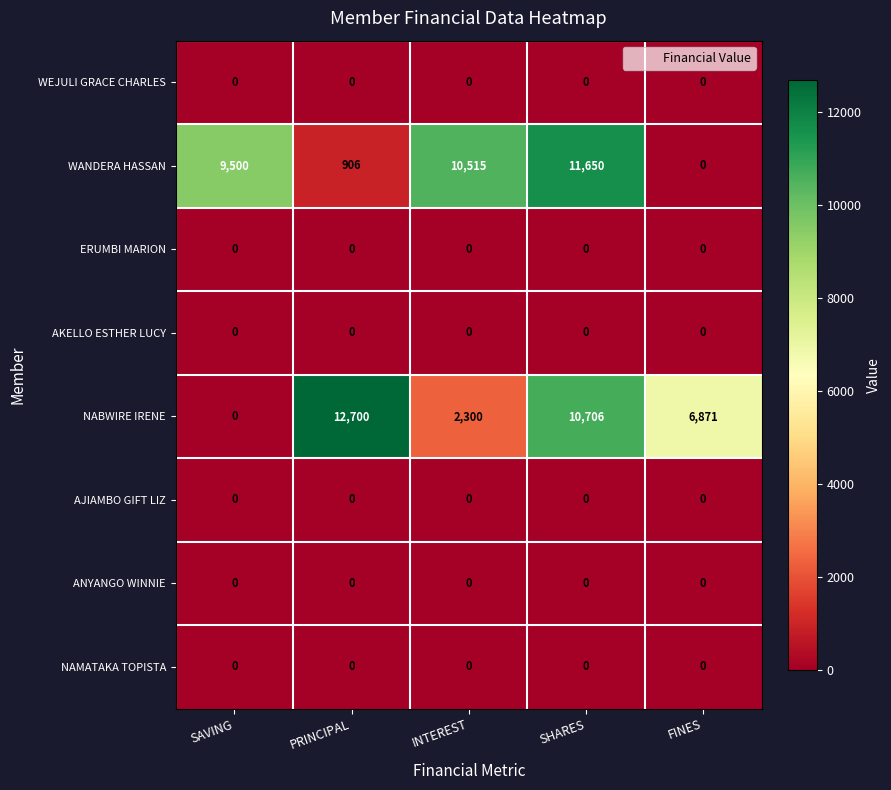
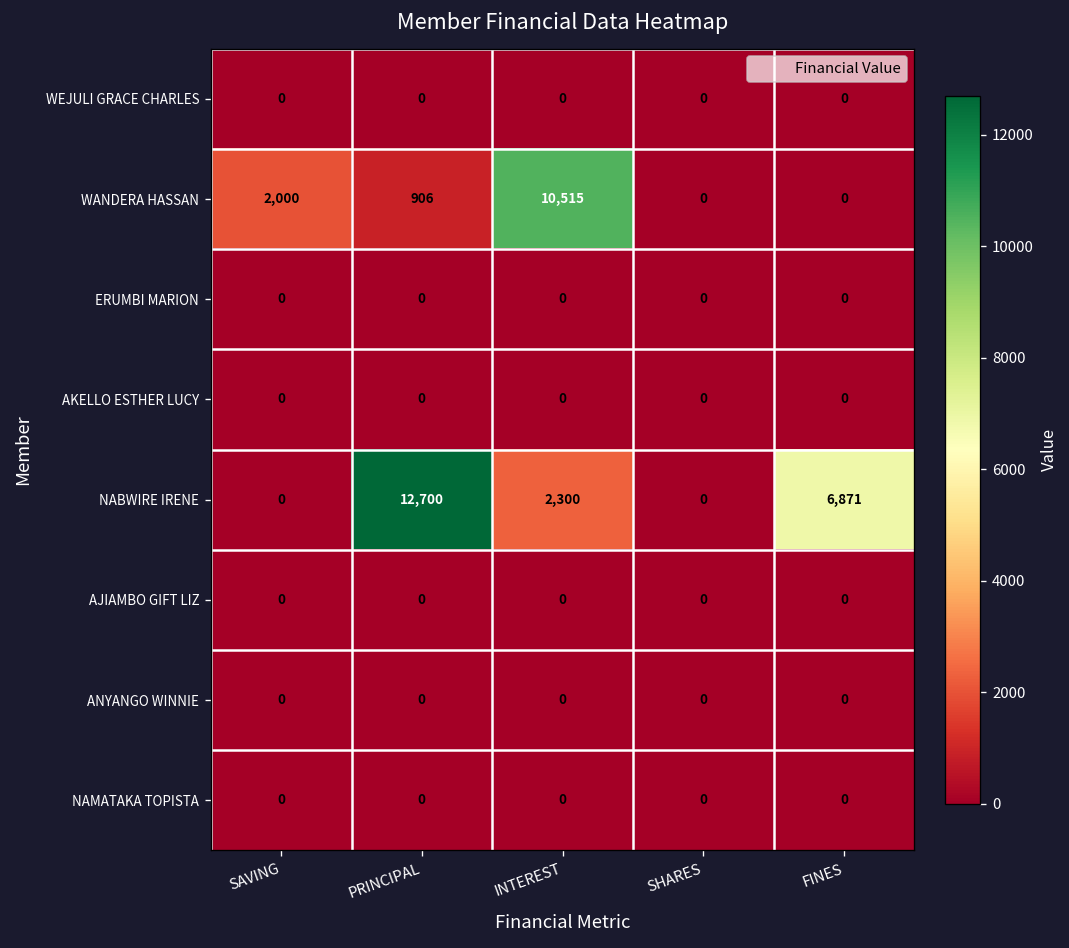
  {
    "WEJULI GRACE CHARLES": {
      "SAVING": "0",
      "PRINCIPAL": "0",
      "INTEREST": "0",
      "SHARES": "0",
      "FINES": "0"
    },
    "WANDERA HASSAN": {
-     "SAVING": "9,500",
+     "SAVING": "2,000",
      "PRINCIPAL": "906",
      "INTEREST": "10,515",
-     "SHARES": "11,650",
+     "SHARES": "0",
      "FINES": "0"
    },
    "ERUMBI MARION": {
      "SAVING": "0",
      "PRINCIPAL": "0",
      "INTEREST": "0",
      "SHARES": "0",
      "FINES": "0"
    },
    "AKELLO ESTHER LUCY": {
      "SAVING": "0",
      "PRINCIPAL": "0",
      "INTEREST": "0",
      "SHARES": "0",
      "FINES": "0"
    },
    "NABWIRE IRENE": {
      "SAVING": "0",
      "PRINCIPAL": "12,700",
      "INTEREST": "2,300",
-     "SHARES": "10,706",
+     "SHARES": "0",
      "FINES": "6,871"
    },
    "AJIAMBO GIFT LIZ": {
      "SAVING": "0",
      "PRINCIPAL": "0",
      "INTEREST": "0",
      "SHARES": "0",
      "FINES": "0"
    },
    "ANYANGO WINNIE": {
      "SAVING": "0",
      "PRINCIPAL": "0",
      "INTEREST": "0",
      "SHARES": "0",
      "FINES": "0"
    },
    "NAMATAKA TOPISTA": {
      "SAVING": "0",
      "PRINCIPAL": "0",
      "INTEREST": "0",
      "SHARES": "0",
      "FINES": "0"
    }
  }
